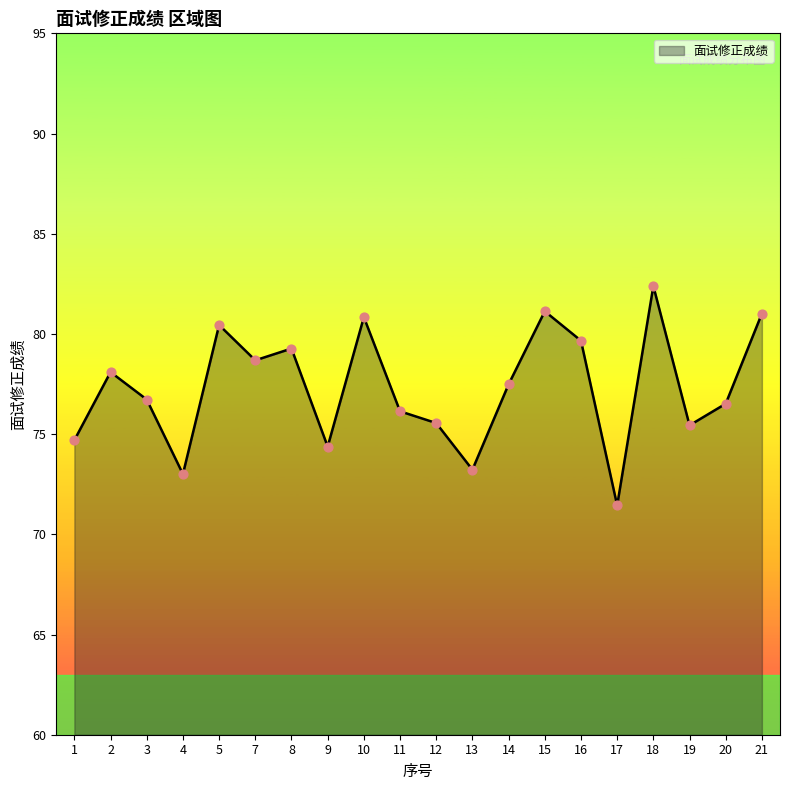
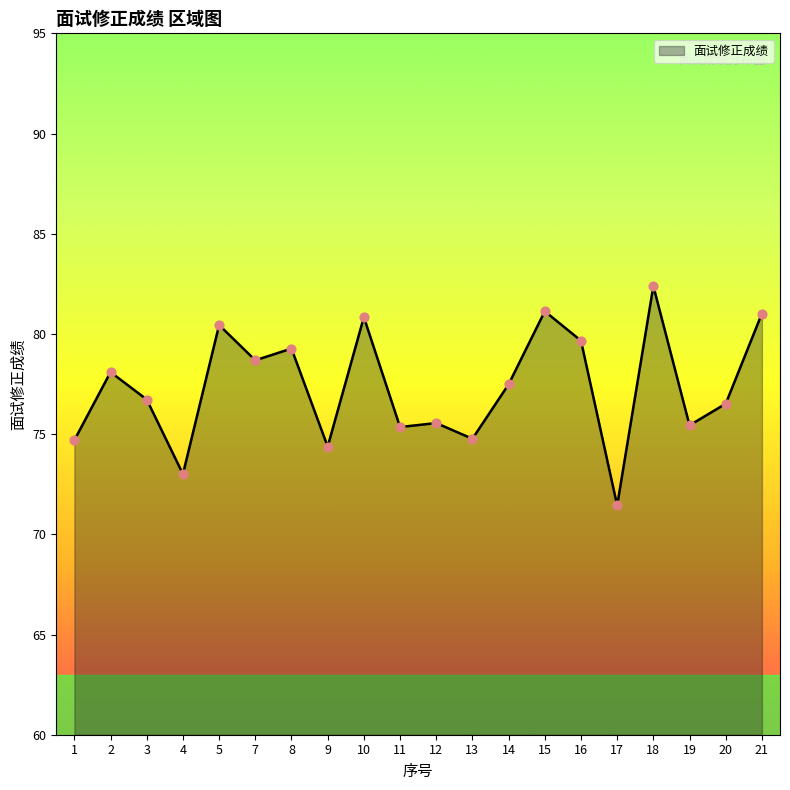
  {
    "1": 74.7,
    "2": 78.1,
    "3": 76.7,
    "4": 73.0,
    "5": 80.4,
    "7": 78.7,
    "8": 79.3,
    "9": 74.4,
    "10": 80.8,
-   "11": 76.1,
+   "11": 75.4,
    "12": 75.6,
-   "13": 73.2,
+   "13": 74.8,
    "14": 77.5,
    "15": 81.1,
    "16": 79.7,
    "17": 71.4,
    "18": 82.4,
    "19": 75.4,
    "20": 76.5,
    "21": 81.0
  }
